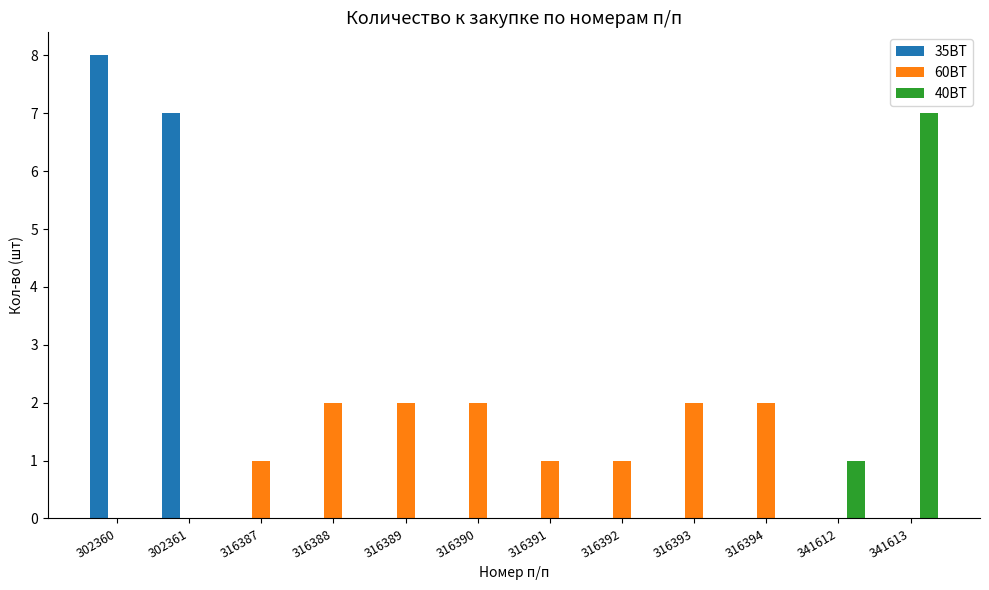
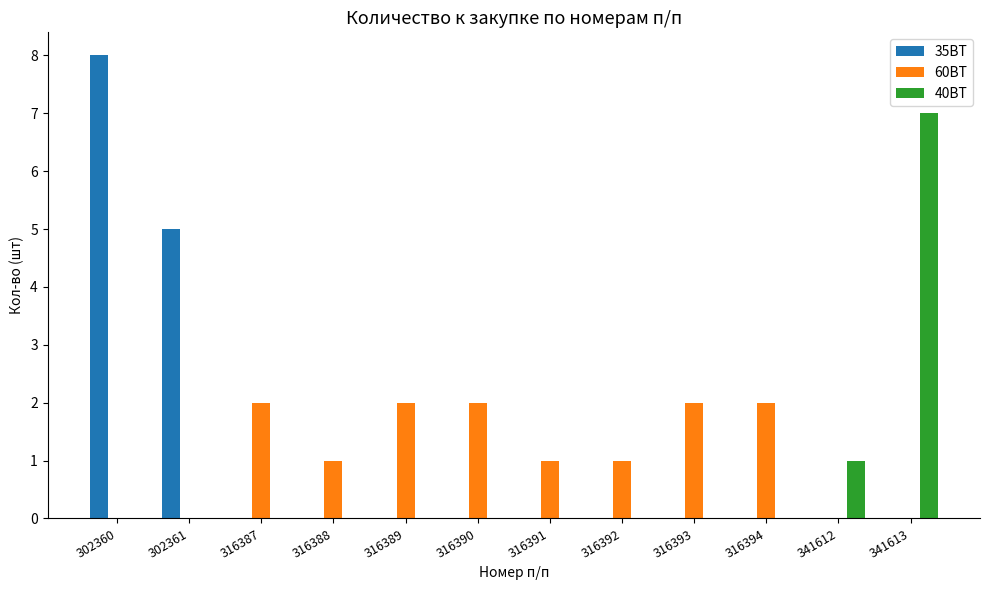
  {
    "35ВТ": {
      "302360": 8,
-     "302361": 7,
+     "302361": 5,
      "316387": 0,
      "316388": 0,
      "316389": 0,
      "316390": 0,
      "316391": 0,
      "316392": 0,
      "316393": 0,
      "316394": 0,
      "341612": 0,
      "341613": 0
    },
    "60ВТ": {
      "302360": 0,
      "302361": 0,
-     "316387": 1,
-     "316388": 2,
+     "316387": 2,
+     "316388": 1,
      "316389": 2,
      "316390": 2,
      "316391": 1,
      "316392": 1,
      "316393": 2,
      "316394": 2,
      "341612": 0,
      "341613": 0
    },
    "40ВТ": {
      "302360": 0,
      "302361": 0,
      "316387": 0,
      "316388": 0,
      "316389": 0,
      "316390": 0,
      "316391": 0,
      "316392": 0,
      "316393": 0,
      "316394": 0,
      "341612": 1,
      "341613": 7
    }
  }
